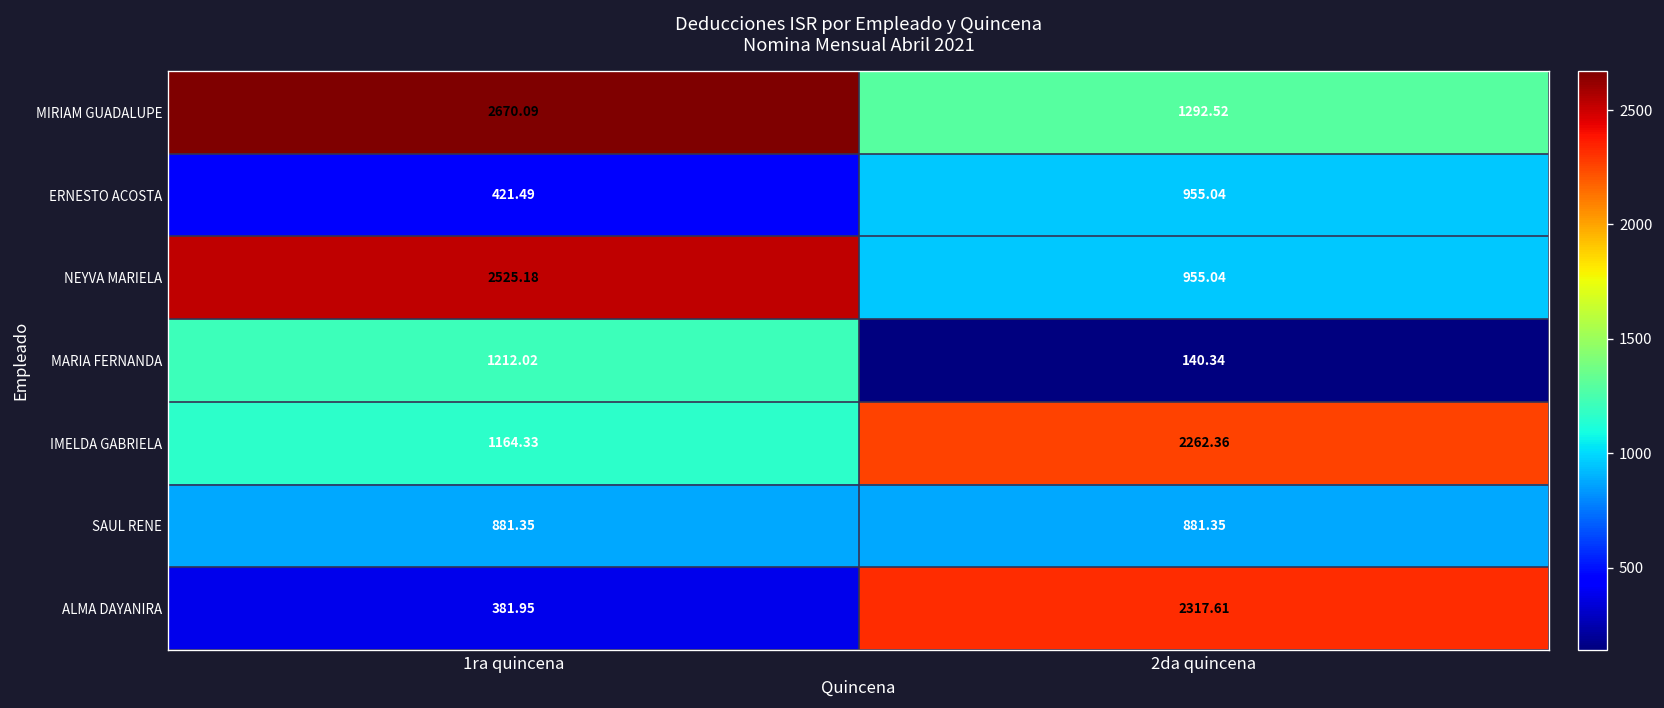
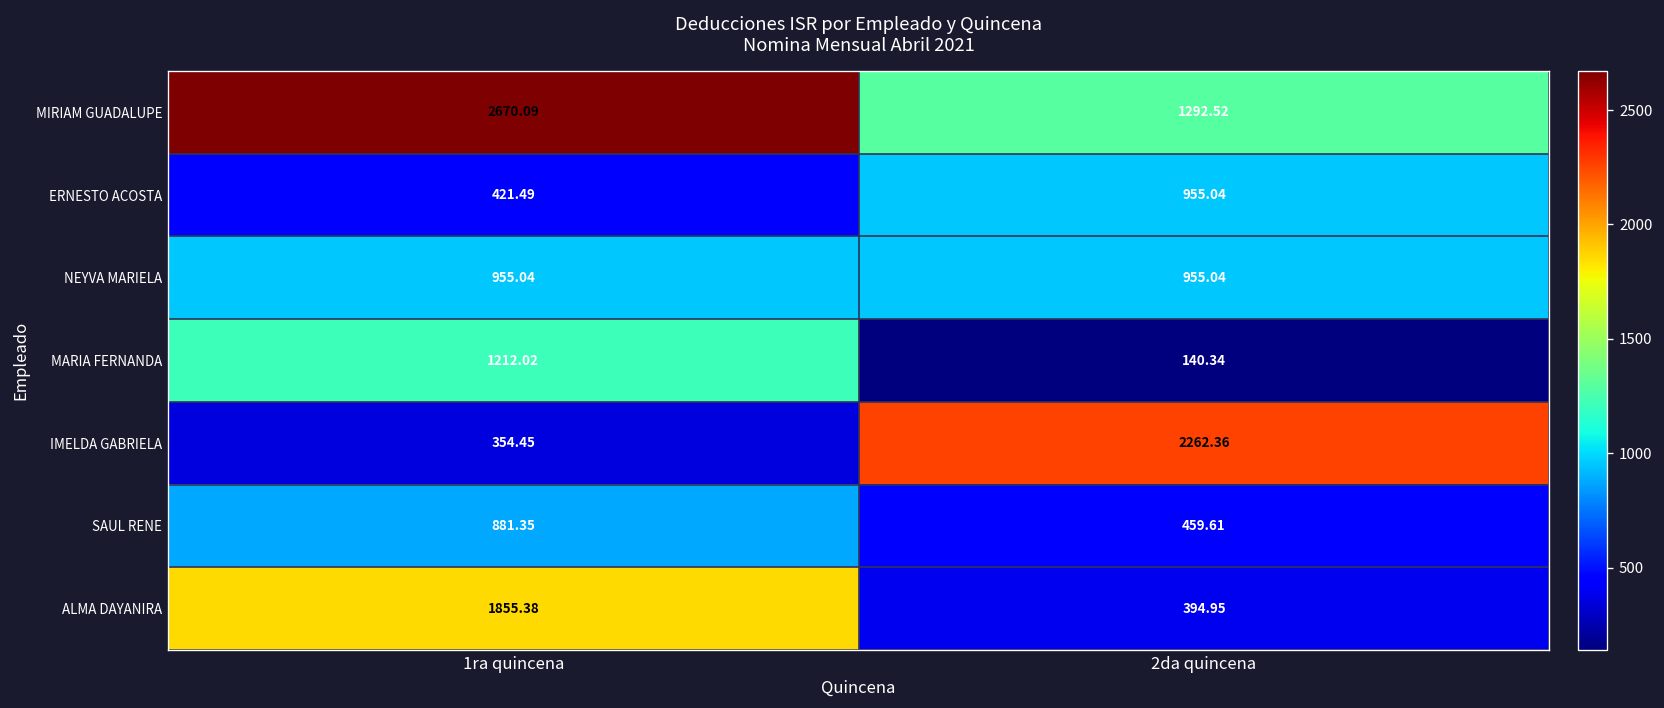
  {
    "MIRIAM GUADALUPE": {
      "1ra quincena": 2670.09,
      "2da quincena": 1292.52
    },
    "ERNESTO ACOSTA": {
      "1ra quincena": 421.49,
      "2da quincena": 955.04
    },
    "NEYVA MARIELA": {
-     "1ra quincena": 2525.18,
+     "1ra quincena": 955.04,
      "2da quincena": 955.04
    },
    "MARIA FERNANDA": {
      "1ra quincena": 1212.02,
      "2da quincena": 140.34
    },
    "IMELDA GABRIELA": {
-     "1ra quincena": 1164.33,
+     "1ra quincena": 354.45,
      "2da quincena": 2262.36
    },
    "SAUL RENE": {
      "1ra quincena": 881.35,
-     "2da quincena": 881.35
+     "2da quincena": 459.61
    },
    "ALMA DAYANIRA": {
-     "1ra quincena": 381.95,
-     "2da quincena": 2317.61
+     "1ra quincena": 1855.38,
+     "2da quincena": 394.95
    }
  }
